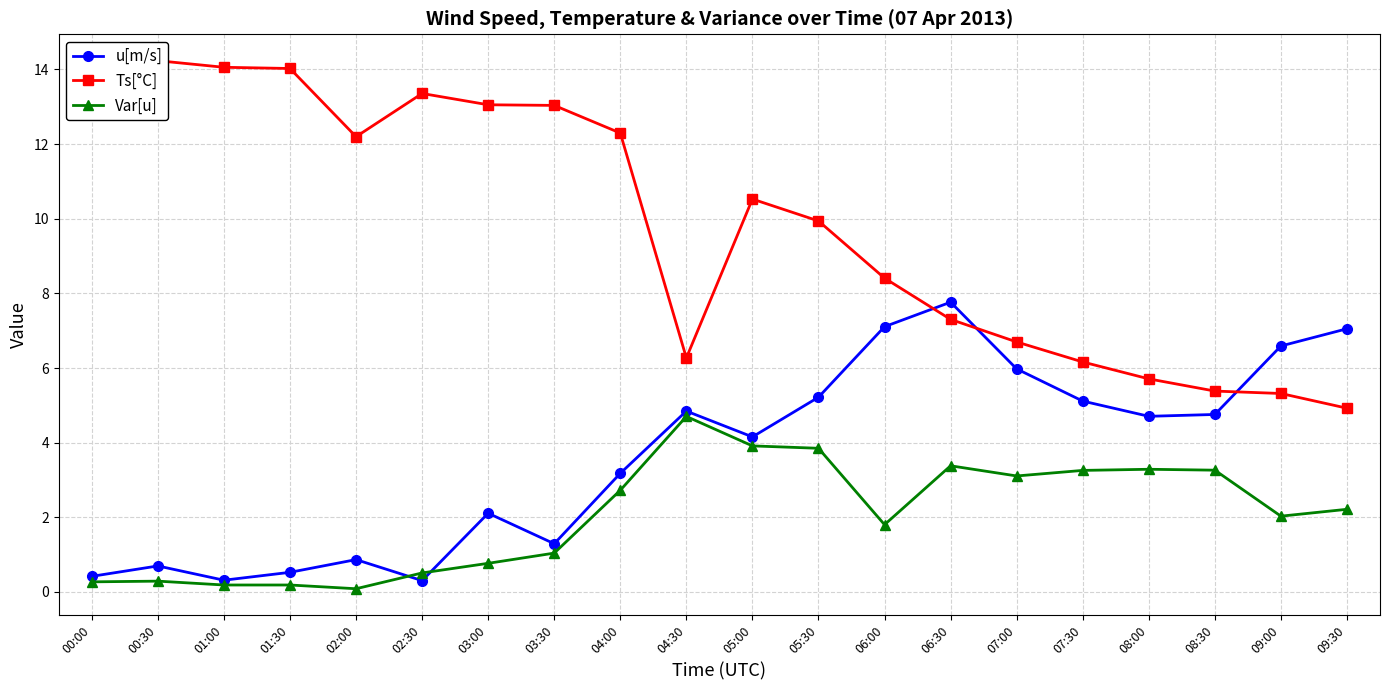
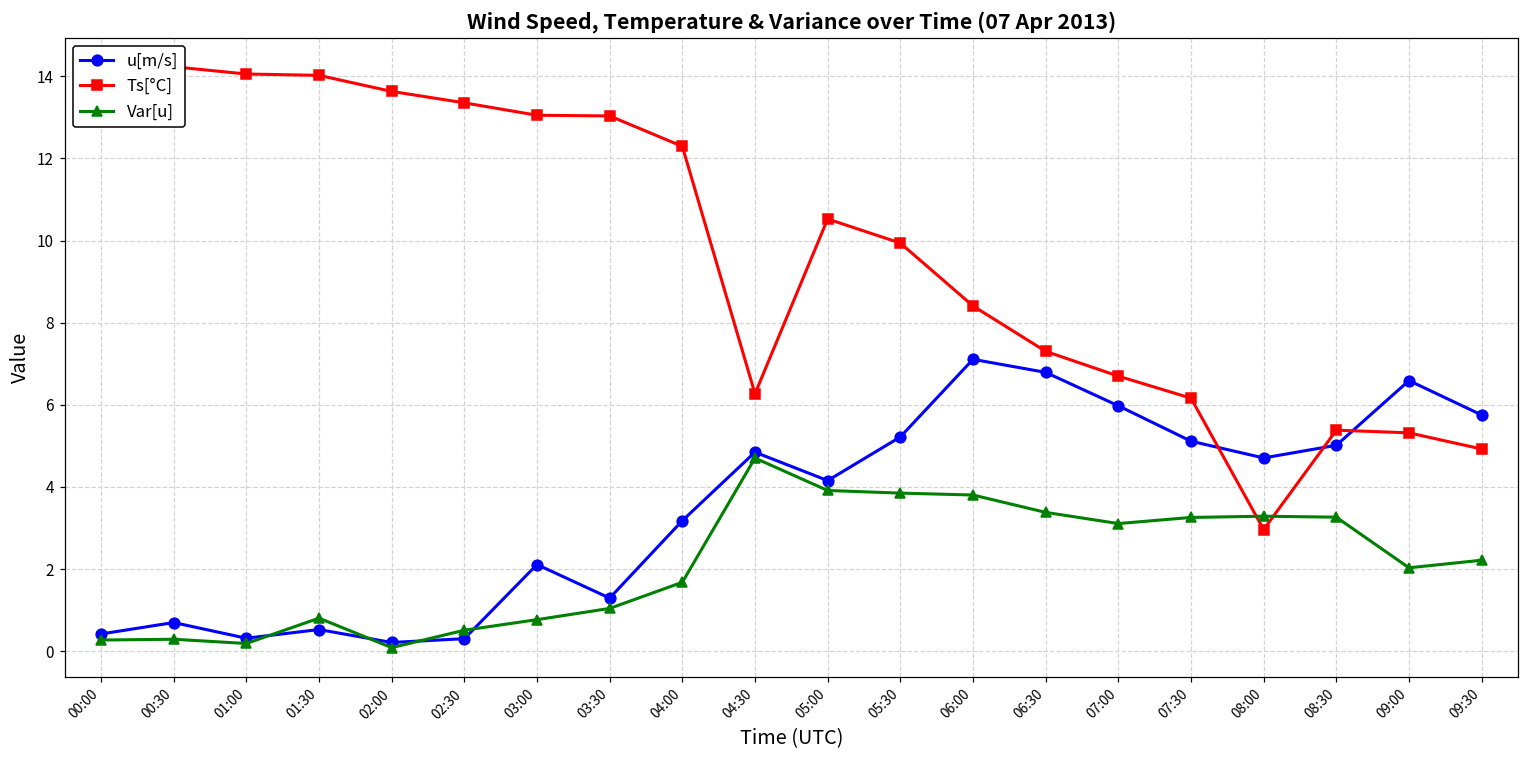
  {
    "u[m/s]": {
      "00:00": 0.4,
      "00:30": 0.7,
      "01:00": 0.3,
      "01:30": 0.5,
-     "02:00": 0.9,
+     "02:00": 0.2,
      "02:30": 0.3,
      "03:00": 2.1,
      "03:30": 1.3,
      "04:00": 3.2,
      "04:30": 4.8,
      "05:00": 4.2,
      "05:30": 5.2,
      "06:00": 7.1,
-     "06:30": 7.8,
+     "06:30": 6.8,
      "07:00": 6.0,
      "07:30": 5.1,
      "08:00": 4.7,
-     "08:30": 4.8,
+     "08:30": 5.0,
      "09:00": 6.6,
-     "09:30": 7.1
+     "09:30": 5.8
    },
    "Ts[°C]": {
      "01:00": 14.1,
      "01:30": 14.0,
-     "02:00": 12.2,
+     "02:00": 13.6,
      "02:30": 13.4,
      "03:00": 13.1,
      "03:30": 13.0,
      "04:00": 12.3,
      "04:30": 6.3,
      "05:00": 10.5,
      "05:30": 9.9,
      "06:00": 8.4,
      "06:30": 7.3,
      "07:00": 6.7,
      "07:30": 6.2,
-     "08:00": 5.7,
+     "08:00": 3.0,
      "08:30": 5.4,
      "09:00": 5.3,
      "09:30": 4.9
    },
    "Var[u]": {
      "00:00": 0.3,
      "00:30": 0.3,
      "01:00": 0.2,
-     "01:30": 0.2,
+     "01:30": 0.8,
      "02:00": 0.1,
      "02:30": 0.5,
      "03:00": 0.8,
      "03:30": 1.0,
-     "04:00": 2.7,
+     "04:00": 1.7,
      "04:30": 4.7,
      "05:00": 3.9,
      "05:30": 3.8,
-     "06:00": 1.8,
+     "06:00": 3.8,
      "06:30": 3.4,
      "07:00": 3.1,
      "07:30": 3.3,
      "08:00": 3.3,
      "08:30": 3.3,
      "09:00": 2.0,
      "09:30": 2.2
    }
  }
